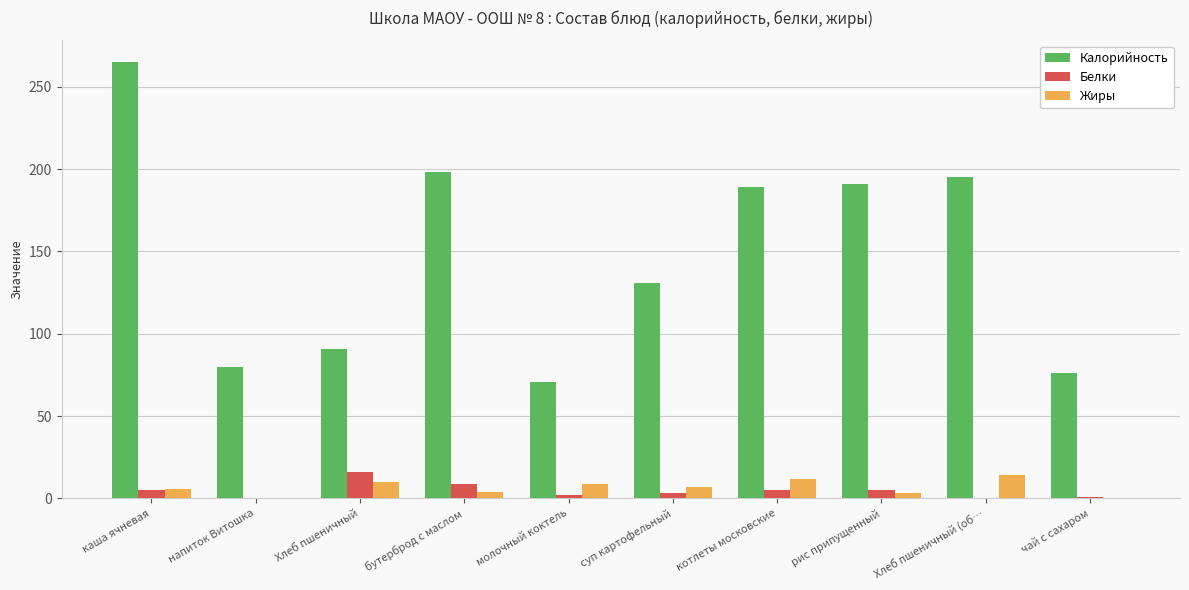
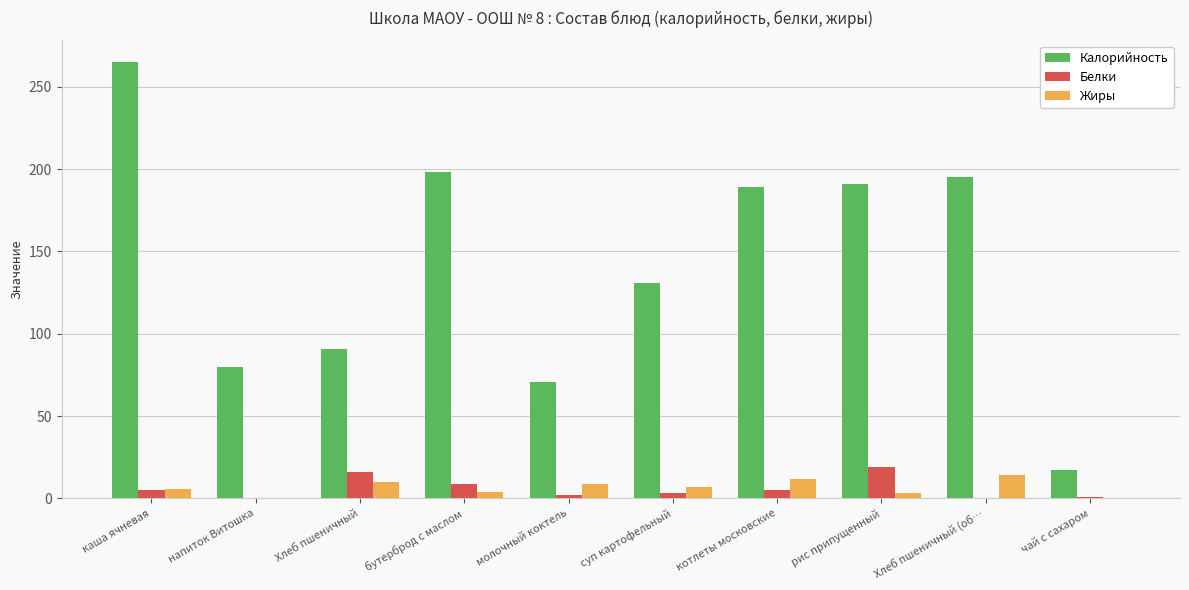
  {
    "Калорийность": {
      "каша ячневая": 265,
      "напиток Витошка": 80,
      "Хлеб пшеничный": 91,
      "бутерброд с маслом": 198,
      "молочный коктель": 71,
      "суп картофельный": 131,
      "котлеты московские": 189,
      "рис припущенный": 191,
      "Хлеб пшеничный (об…": 195,
-     "чай с сахаром": 76
+     "чай с сахаром": 17
    },
    "Белки": {
      "каша ячневая": 5,
      "напиток Витошка": 0,
      "Хлеб пшеничный": 16,
      "бутерброд с маслом": 9,
      "молочный коктель": 2,
      "суп картофельный": 3,
      "котлеты московские": 5,
-     "рис припущенный": 5,
+     "рис припущенный": 19,
      "Хлеб пшеничный (об…": 0
    },
    "Жиры": {
      "каша ячневая": 6,
      "напиток Витошка": 0,
      "Хлеб пшеничный": 10,
      "бутерброд с маслом": 4,
      "молочный коктель": 9,
      "суп картофельный": 7,
      "котлеты московские": 12,
      "рис припущенный": 3,
      "Хлеб пшеничный (об…": 14,
      "чай с сахаром": 0
    }
  }
